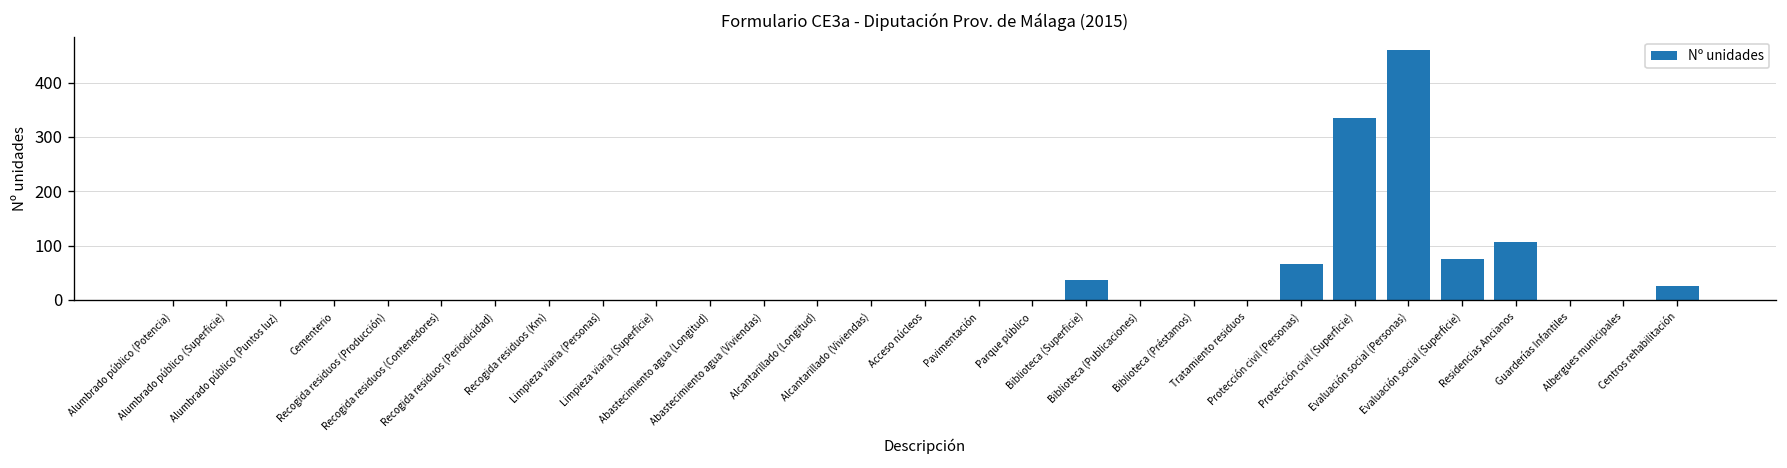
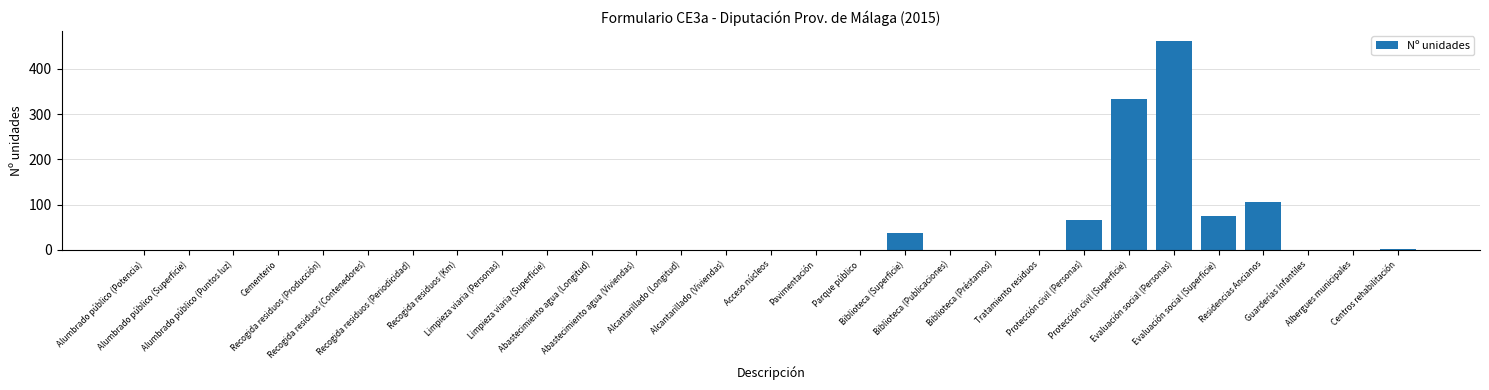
  {
    "Alumbrado público (Potencia)": 0,
    "Alumbrado público (Superficie)": 0,
    "Alumbrado público (Puntos luz)": 0,
    "Cementerio": 0,
    "Recogida residuos (Producción)": 0,
    "Recogida residuos (Contenedores)": 0,
    "Recogida residuos (Periodicidad)": 0,
    "Recogida residuos (Km)": 0,
    "Limpieza viaria (Personas)": 0,
    "Limpieza viaria (Superficie)": 0,
    "Abastecimiento agua (Longitud)": 0,
    "Abastecimiento agua (Viviendas)": 0,
    "Alcantarillado (Longitud)": 0,
    "Alcantarillado (Viviendas)": 0,
    "Acceso núcleos": 0,
    "Pavimentación": 0,
    "Parque público": 0,
    "Biblioteca (Superficie)": 40,
    "Biblioteca (Publicaciones)": 0,
    "Biblioteca (Préstamos)": 0,
    "Tratamiento residuos": 0,
    "Protección civil (Personas)": 70,
    "Protección civil (Superficie)": 330,
    "Evaluación social (Personas)": 460,
    "Evaluación social (Superficie)": 80,
    "Residencias Ancianos": 110,
    "Guarderías Infantiles": 0,
    "Albergues municipales": 0,
-   "Centros rehabilitación": 30
+   "Centros rehabilitación": 0
  }
